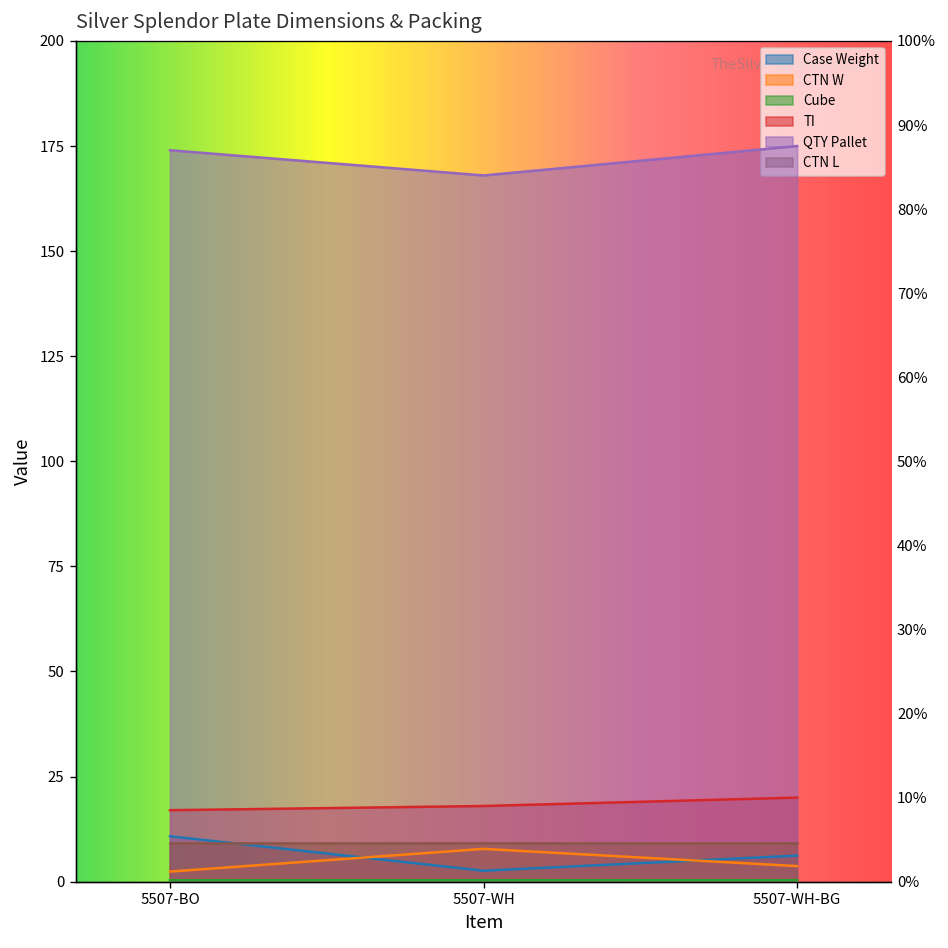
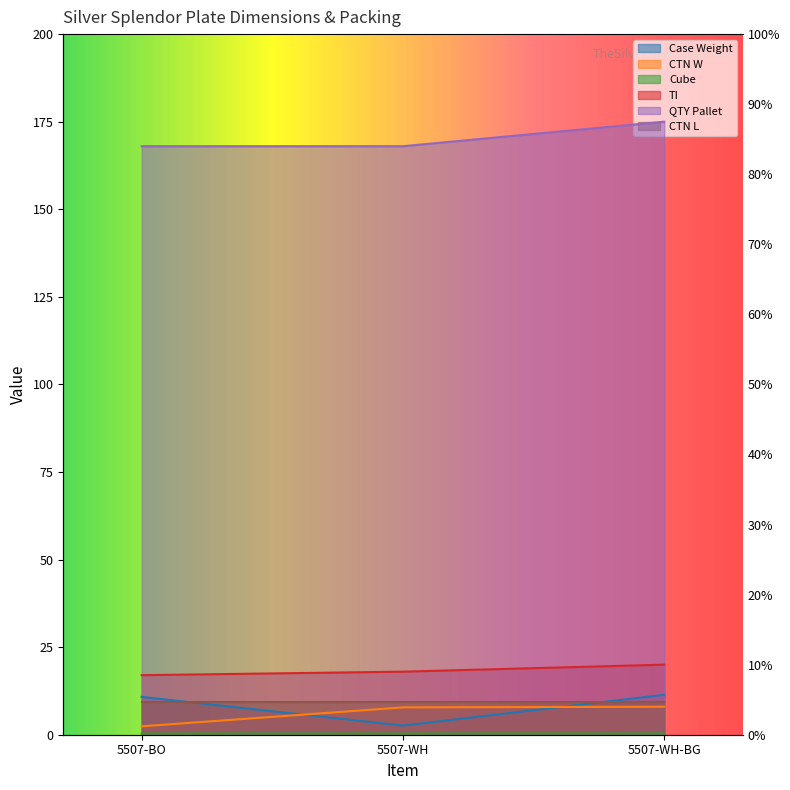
  {
    "Case Weight": {
      "5507-BO": 11,
      "5507-WH": 3,
-     "5507-WH-BG": 6
+     "5507-WH-BG": 11
    },
    "CTN W": {
      "5507-BO": 2,
      "5507-WH": 8,
-     "5507-WH-BG": 4
+     "5507-WH-BG": 8
    },
    "Cube": {
      "5507-BO": 0,
      "5507-WH": 0,
      "5507-WH-BG": 0
    },
    "TI": {
      "5507-BO": 17,
      "5507-WH": 18,
      "5507-WH-BG": 20
    },
    "QTY Pallet": {
-     "5507-BO": 174,
+     "5507-BO": 168,
      "5507-WH": 168
    },
    "CTN L": {
      "5507-BO": 9,
      "5507-WH": 9,
      "5507-WH-BG": 9
    }
  }
